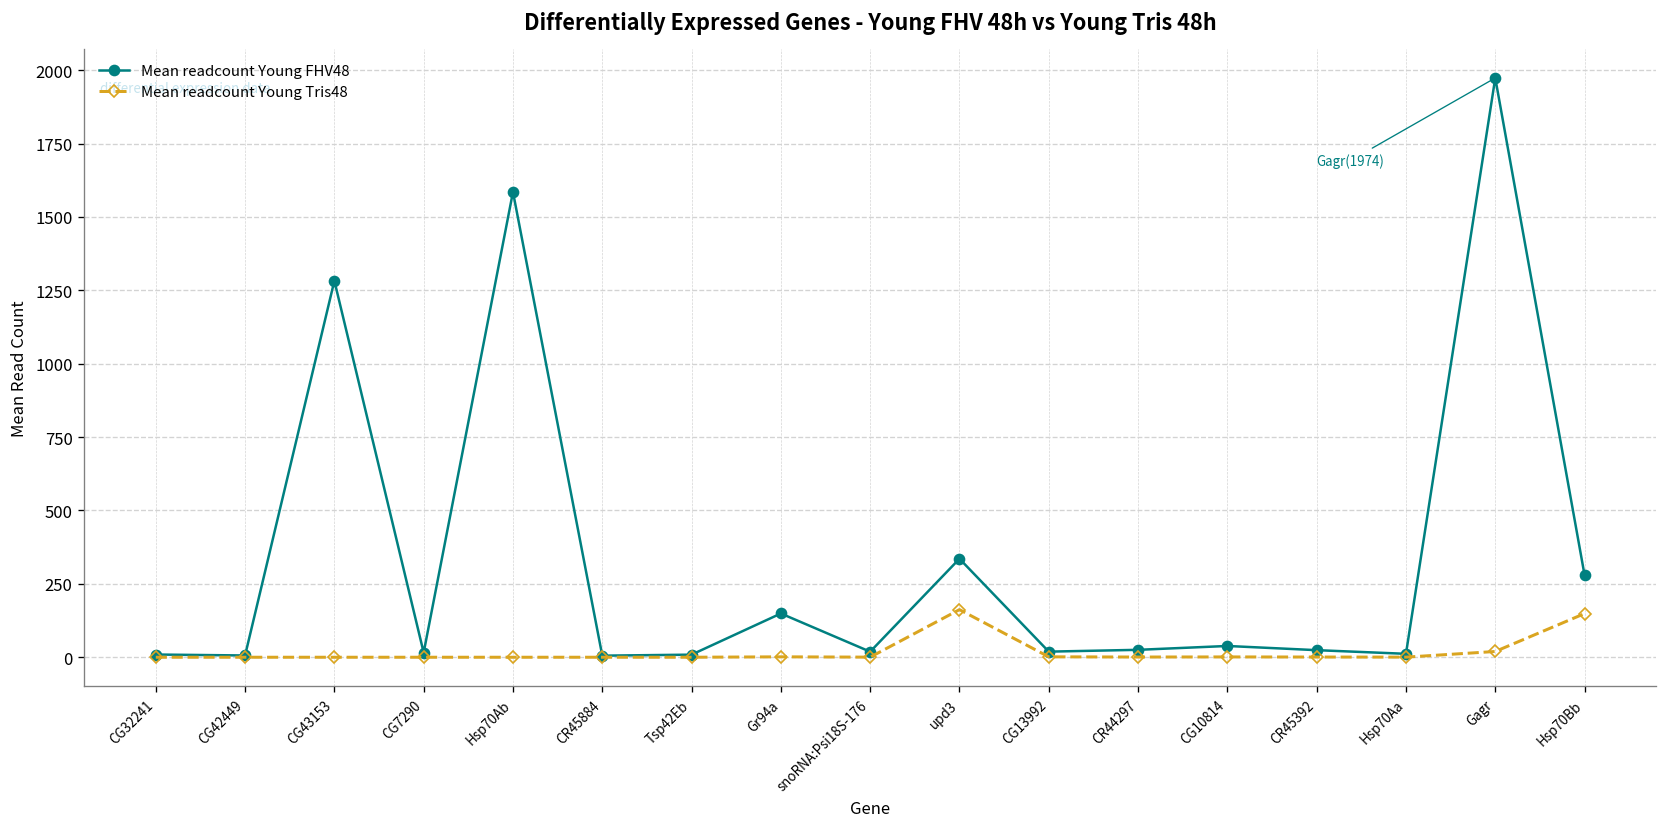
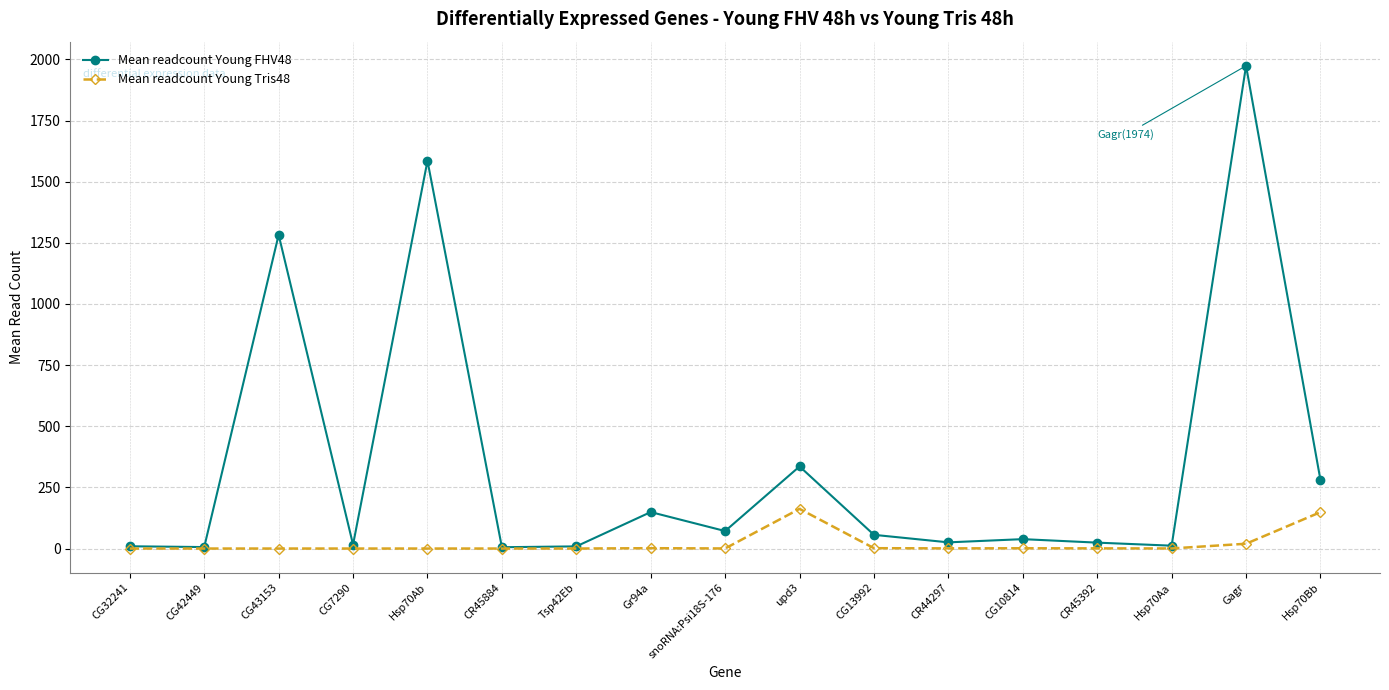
  {
    "Mean readcount Young FHV48": {
      "CG43153": 1280,
      "CG7290": 20,
      "Hsp70Ab": 1590,
      "Gr94a": 150,
-     "snoRNA:Psi18S-176": 20,
+     "snoRNA:Psi18S-176": 70,
      "upd3": 340,
-     "CG13992": 20,
+     "CG13992": 60,
      "CR44297": 30,
      "CG10814": 40,
      "CR45392": 20,
      "Hsp70Aa": 10,
      "Hsp70Bb": 280
    },
    "Mean readcount Young Tris48": {
      "CG43153": 0,
      "CG7290": 0,
      "Hsp70Ab": 0,
      "Gr94a": 0,
      "snoRNA:Psi18S-176": 0,
      "upd3": 160,
      "CG13992": 0,
      "CR44297": 0,
      "CG10814": 0,
      "CR45392": 0,
      "Hsp70Aa": 0,
      "Gagr": 20,
      "Hsp70Bb": 150
    }
  }
